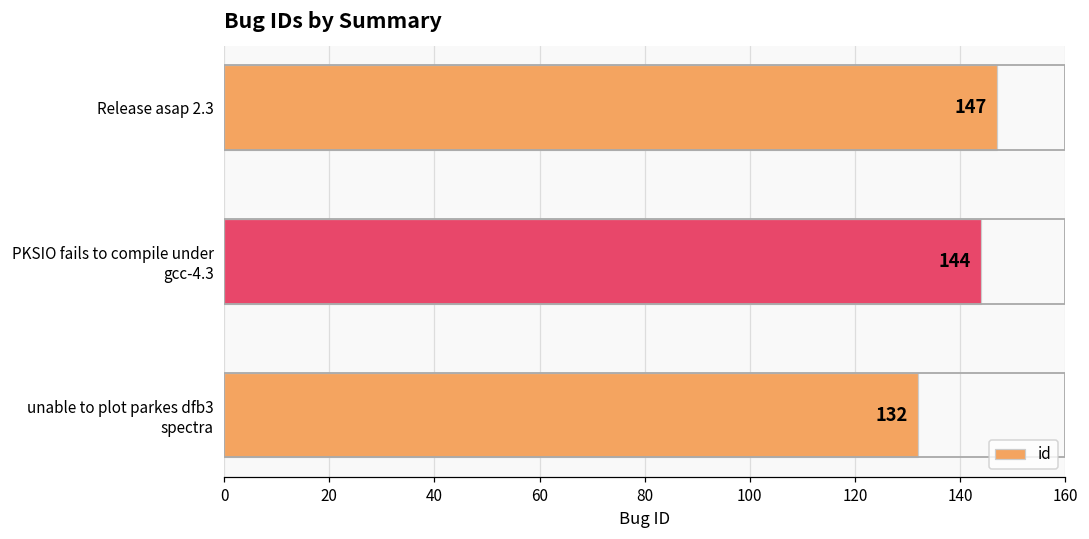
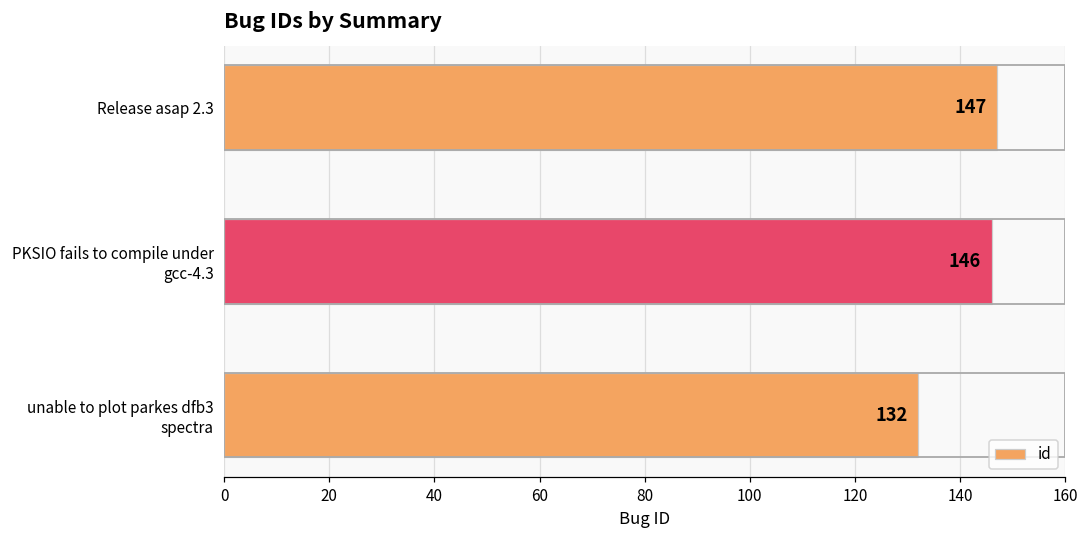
  {
    "Release asap 2.3": 147,
-   "PKSIO fails to compile under gcc-4.3": 144,
+   "PKSIO fails to compile under gcc-4.3": 146,
    "unable to plot parkes dfb3 spectra": 132
  }
